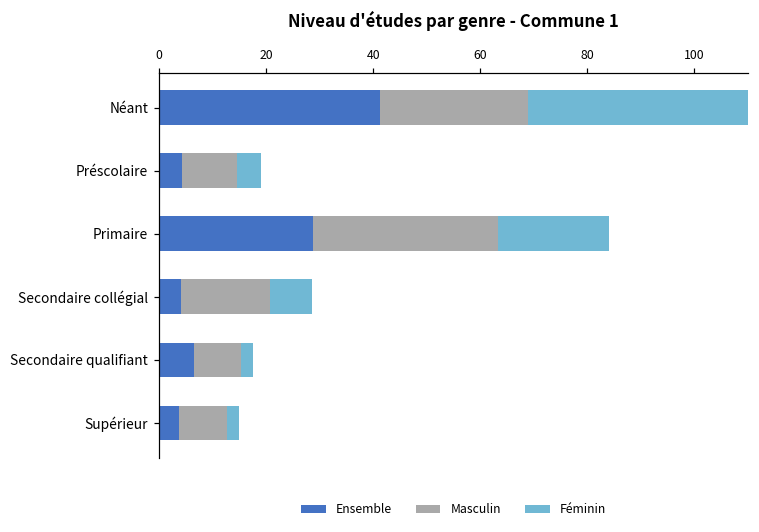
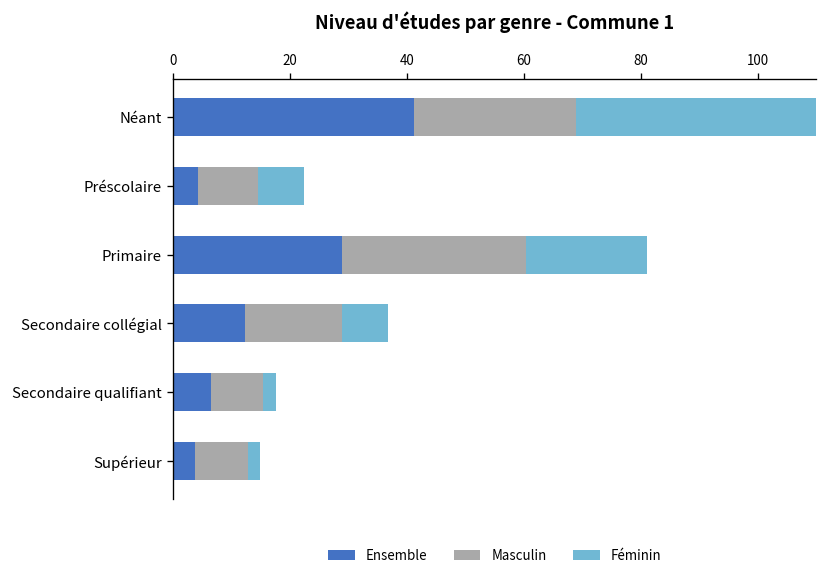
  {
    "Ensemble": {
      "Néant": 41,
      "Préscolaire": 4,
      "Primaire": 29,
-     "Secondaire collégial": 4,
+     "Secondaire collégial": 12,
      "Secondaire qualifiant": 7,
      "Supérieur": 4
    },
    "Masculin": {
      "Néant": 28,
      "Préscolaire": 10,
-     "Primaire": 35,
+     "Primaire": 32,
      "Secondaire collégial": 17,
      "Secondaire qualifiant": 9,
      "Supérieur": 9
    },
    "Féminin": {
-     "Préscolaire": 5,
+     "Préscolaire": 8,
      "Primaire": 21,
      "Secondaire collégial": 8,
      "Secondaire qualifiant": 2,
      "Supérieur": 2
    }
  }
